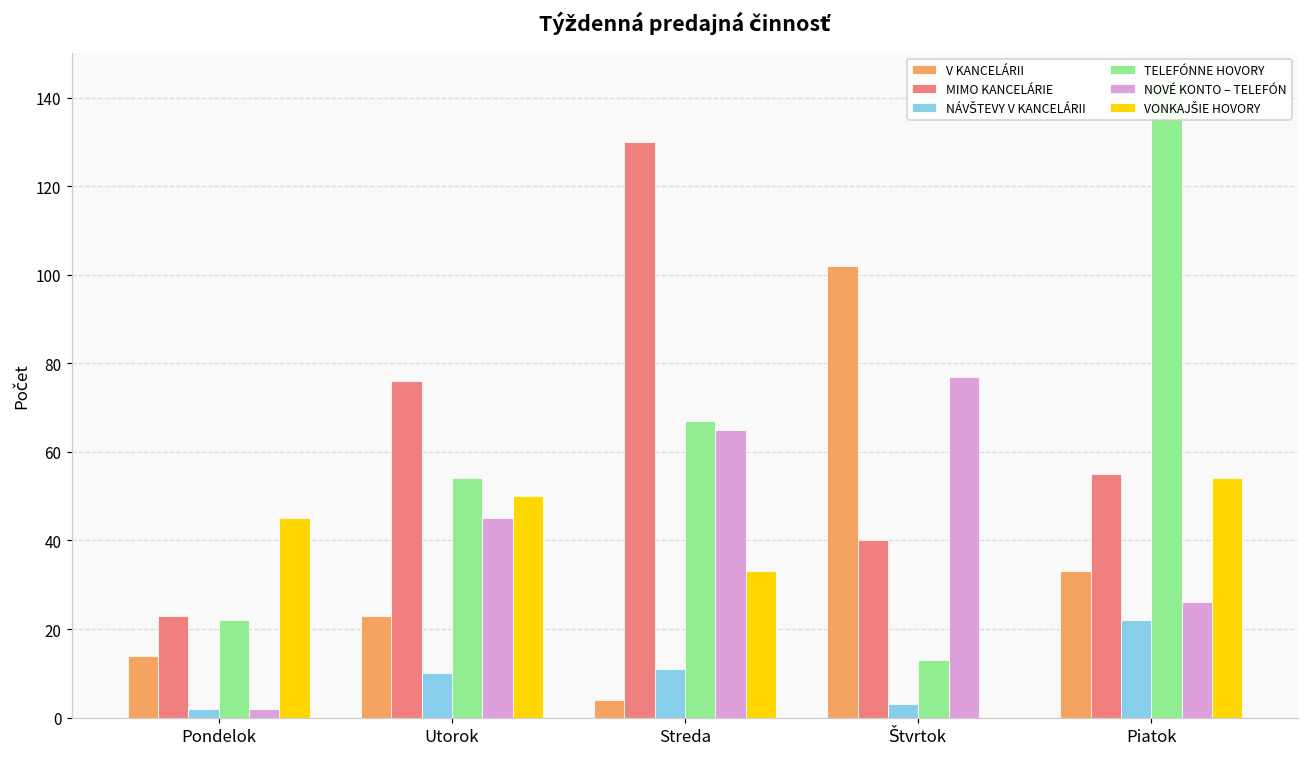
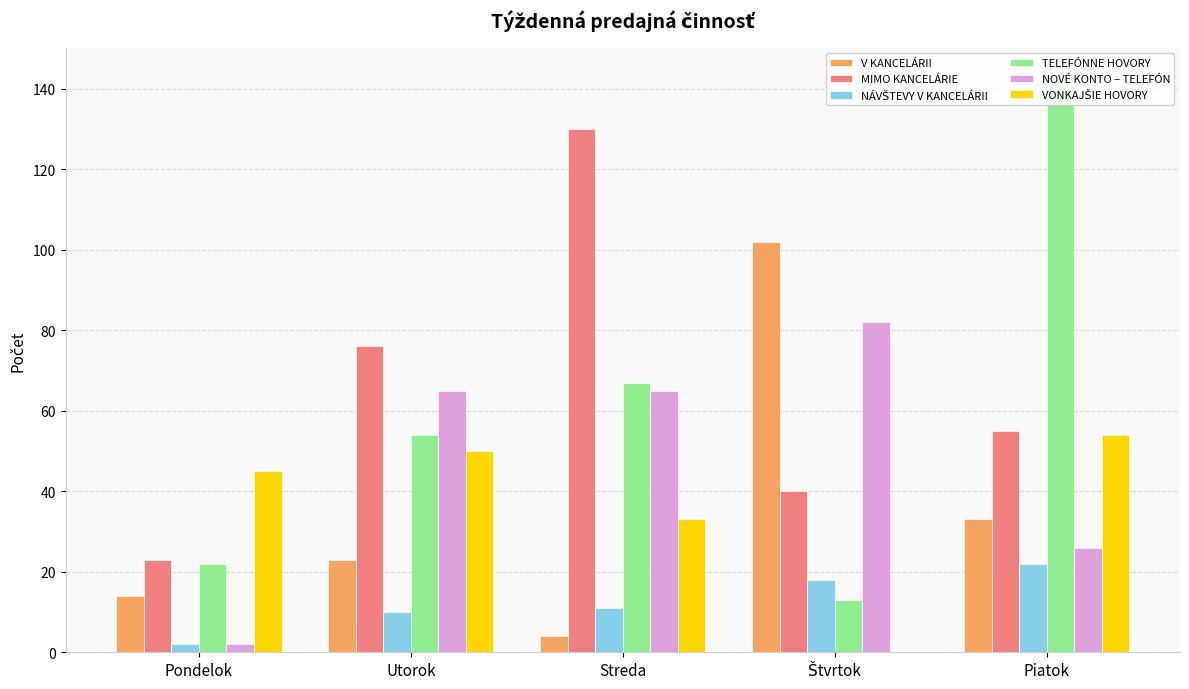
  {
    "NÁVŠTEVY V KANCELÁRII": {
      "Pondelok": 2,
      "Utorok": 10,
      "Streda": 11,
-     "Štvrtok": 3,
+     "Štvrtok": 18,
      "Piatok": 22
    },
    "TELEFÓNNE HOVORY": {
      "Pondelok": 22,
      "Utorok": 54,
      "Streda": 67,
      "Štvrtok": 13
    },
    "NOVÉ KONTO – TELEFÓN": {
      "Pondelok": 2,
-     "Utorok": 45,
+     "Utorok": 65,
      "Streda": 65,
-     "Štvrtok": 77,
+     "Štvrtok": 82,
      "Piatok": 26
    },
    "VONKAJŠIE HOVORY": {
      "Pondelok": 45,
      "Utorok": 50,
      "Streda": 33,
      "Štvrtok": 0,
      "Piatok": 54
    }
  }
